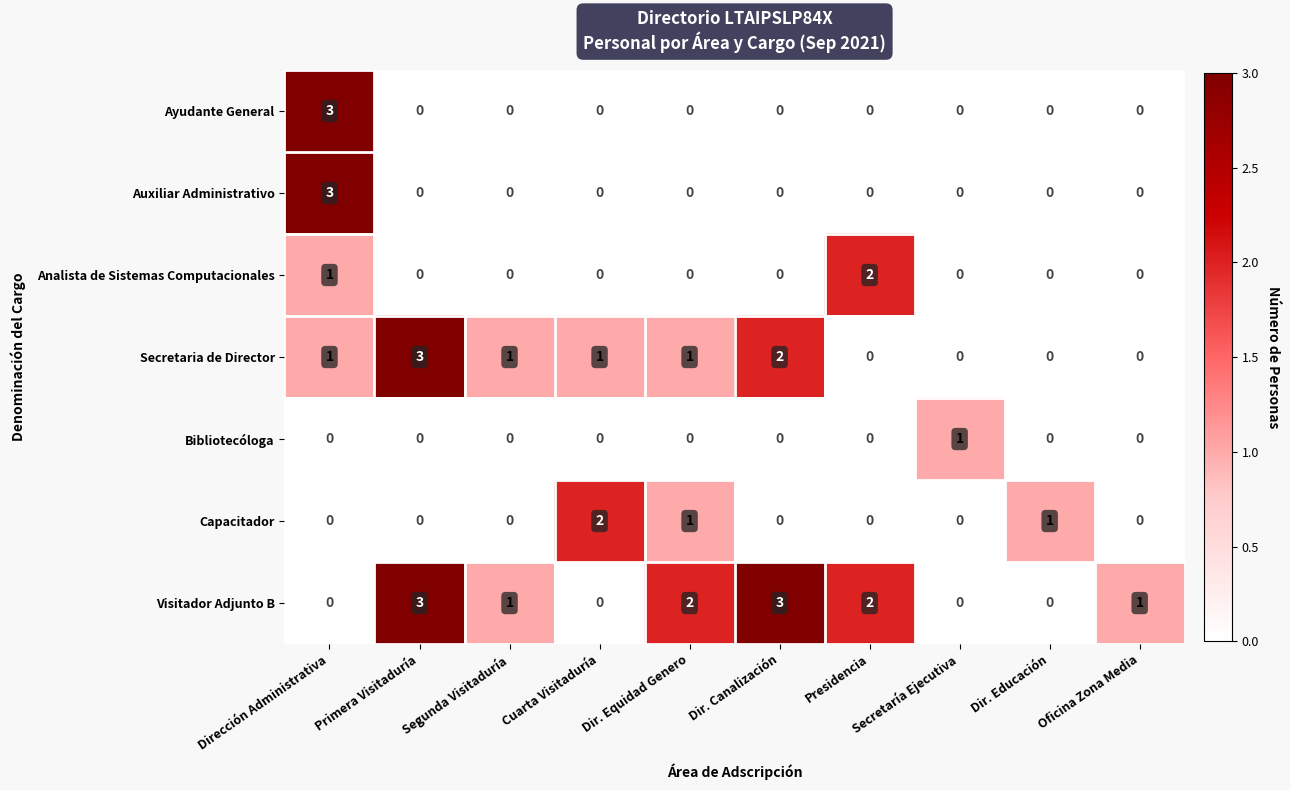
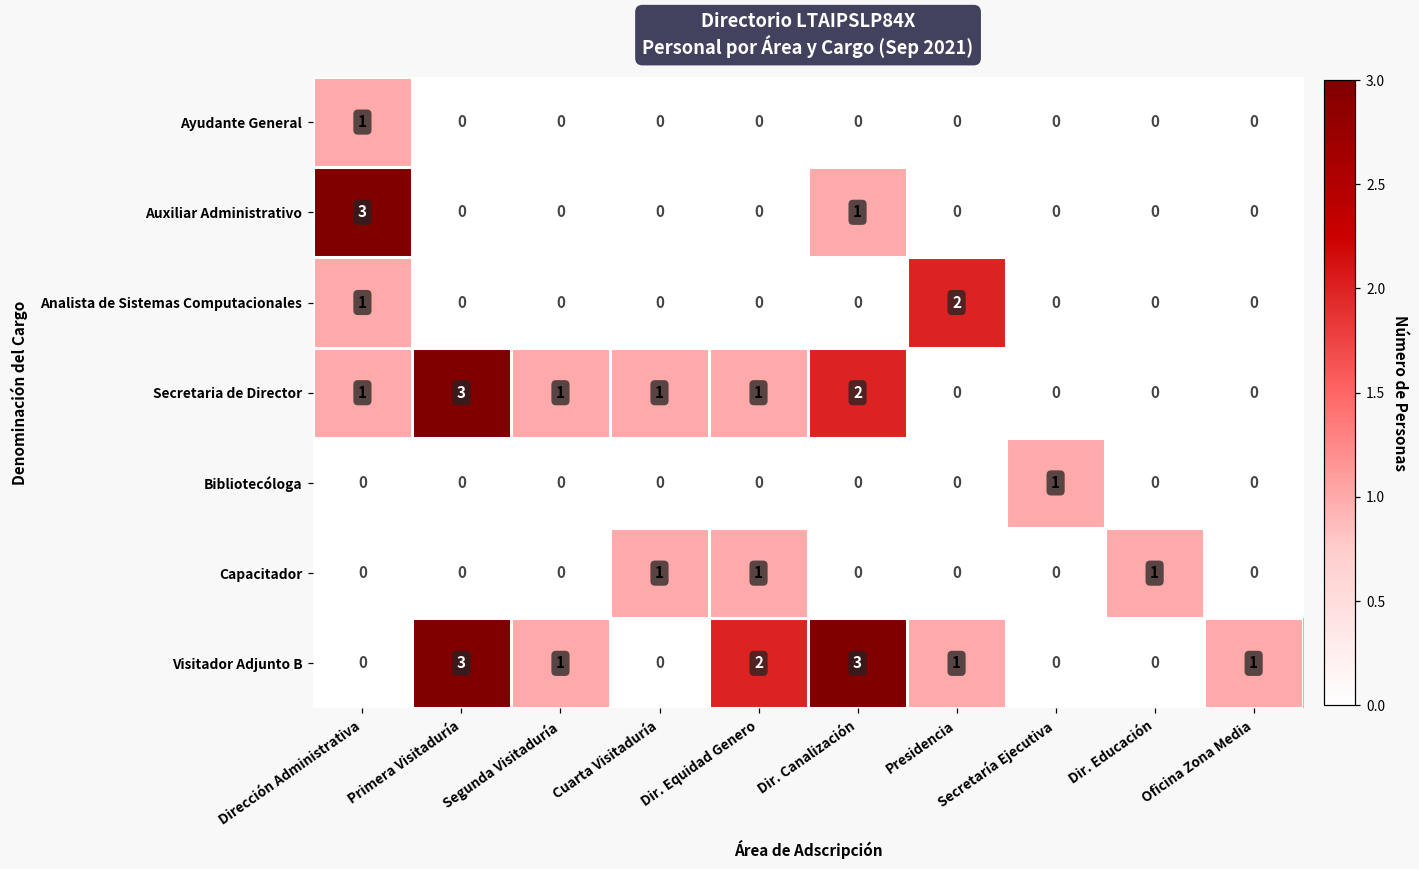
  {
    "Ayudante General": {
-     "Dirección Administrativa": 3,
+     "Dirección Administrativa": 1,
      "Primera Visitaduría": 0,
      "Segunda Visitaduría": 0,
      "Cuarta Visitaduría": 0,
      "Dir. Equidad Genero": 0,
      "Dir. Canalización": 0,
      "Presidencia": 0,
      "Secretaría Ejecutiva": 0,
      "Dir. Educación": 0,
      "Oficina Zona Media": 0
    },
    "Auxiliar Administrativo": {
      "Primera Visitaduría": 0,
      "Segunda Visitaduría": 0,
      "Cuarta Visitaduría": 0,
      "Dir. Equidad Genero": 0,
-     "Dir. Canalización": 0,
+     "Dir. Canalización": 1,
      "Presidencia": 0,
      "Secretaría Ejecutiva": 0,
      "Dir. Educación": 0,
      "Oficina Zona Media": 0
    },
    "Analista de Sistemas Computacionales": {
      "Primera Visitaduría": 0,
      "Segunda Visitaduría": 0,
      "Cuarta Visitaduría": 0,
      "Dir. Equidad Genero": 0,
      "Dir. Canalización": 0,
      "Secretaría Ejecutiva": 0,
      "Dir. Educación": 0,
      "Oficina Zona Media": 0
    },
    "Secretaria de Director": {
      "Presidencia": 0,
      "Secretaría Ejecutiva": 0,
      "Dir. Educación": 0,
      "Oficina Zona Media": 0
    },
    "Bibliotecóloga": {
      "Dirección Administrativa": 0,
      "Primera Visitaduría": 0,
      "Segunda Visitaduría": 0,
      "Cuarta Visitaduría": 0,
      "Dir. Equidad Genero": 0,
      "Dir. Canalización": 0,
      "Presidencia": 0,
      "Dir. Educación": 0,
      "Oficina Zona Media": 0
    },
    "Capacitador": {
      "Dirección Administrativa": 0,
      "Primera Visitaduría": 0,
      "Segunda Visitaduría": 0,
-     "Cuarta Visitaduría": 2,
+     "Cuarta Visitaduría": 1,
      "Dir. Canalización": 0,
      "Presidencia": 0,
      "Secretaría Ejecutiva": 0,
      "Oficina Zona Media": 0
    },
    "Visitador Adjunto B": {
      "Dirección Administrativa": 0,
      "Cuarta Visitaduría": 0,
-     "Presidencia": 2,
+     "Presidencia": 1,
      "Secretaría Ejecutiva": 0,
      "Dir. Educación": 0
    }
  }
